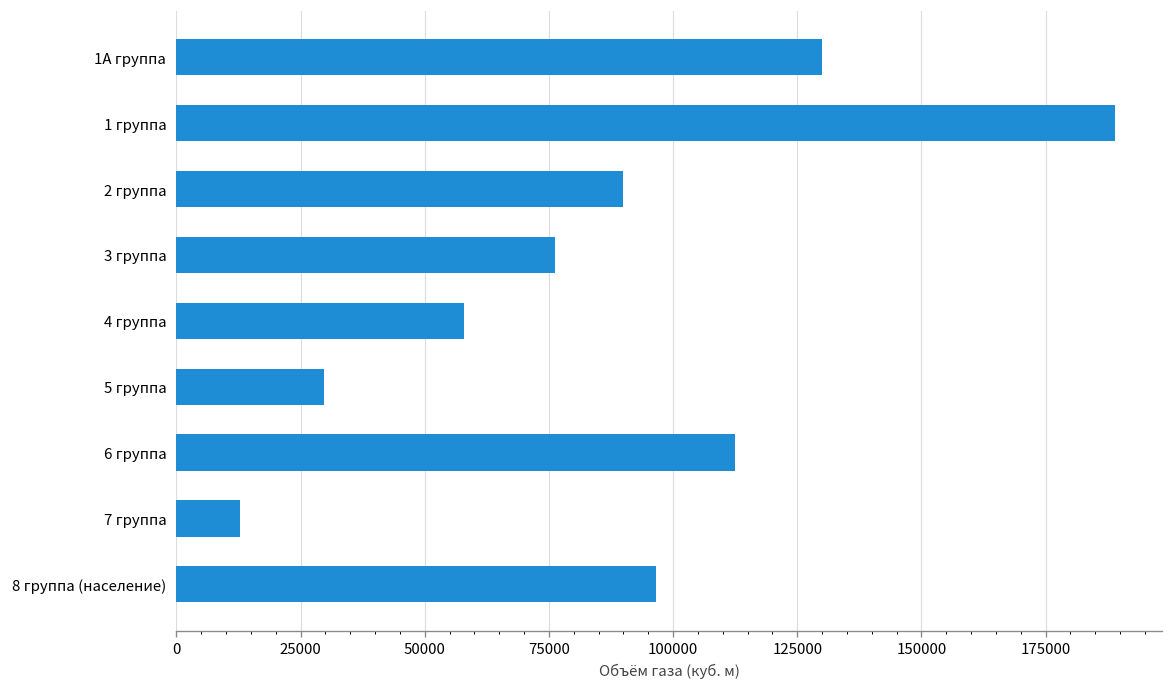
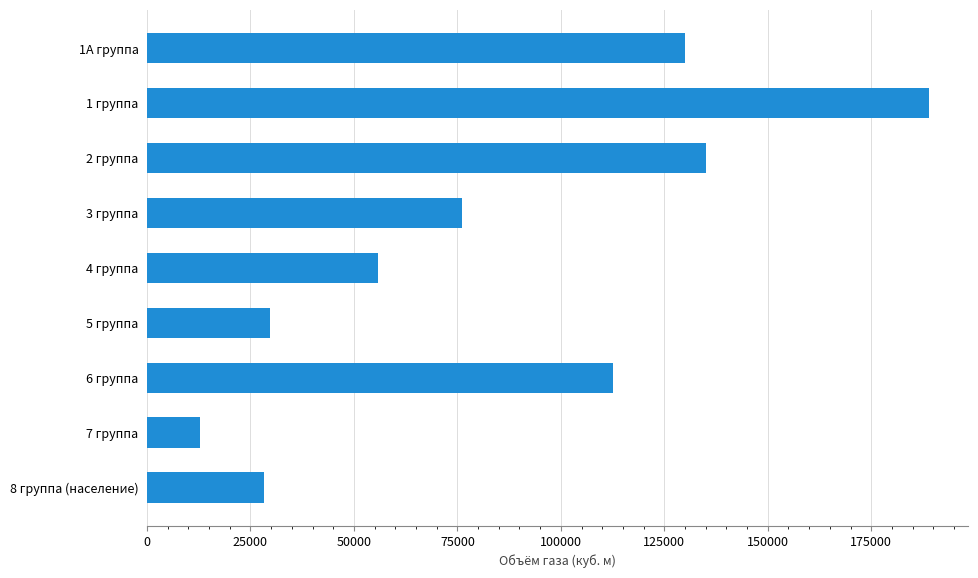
  {
    "1А группа": 130000,
    "1 группа": 189000,
-   "2 группа": 90000,
+   "2 группа": 135000,
    "3 группа": 76000,
-   "4 группа": 58000,
+   "4 группа": 56000,
    "5 группа": 30000,
    "6 группа": 113000,
    "7 группа": 13000,
-   "8 группа (население)": 97000
+   "8 группа (население)": 28000
  }
